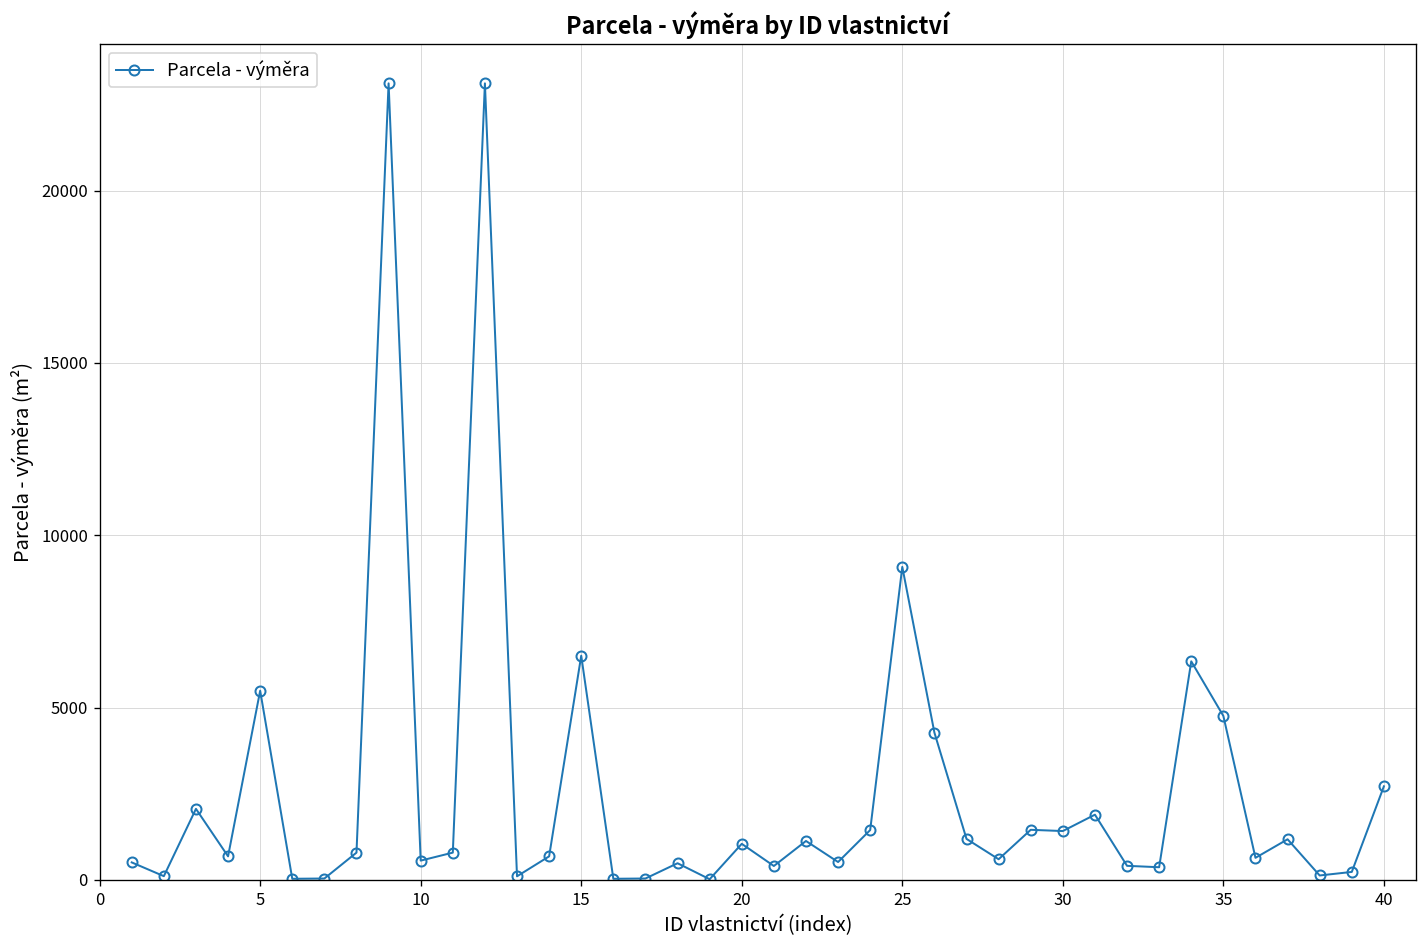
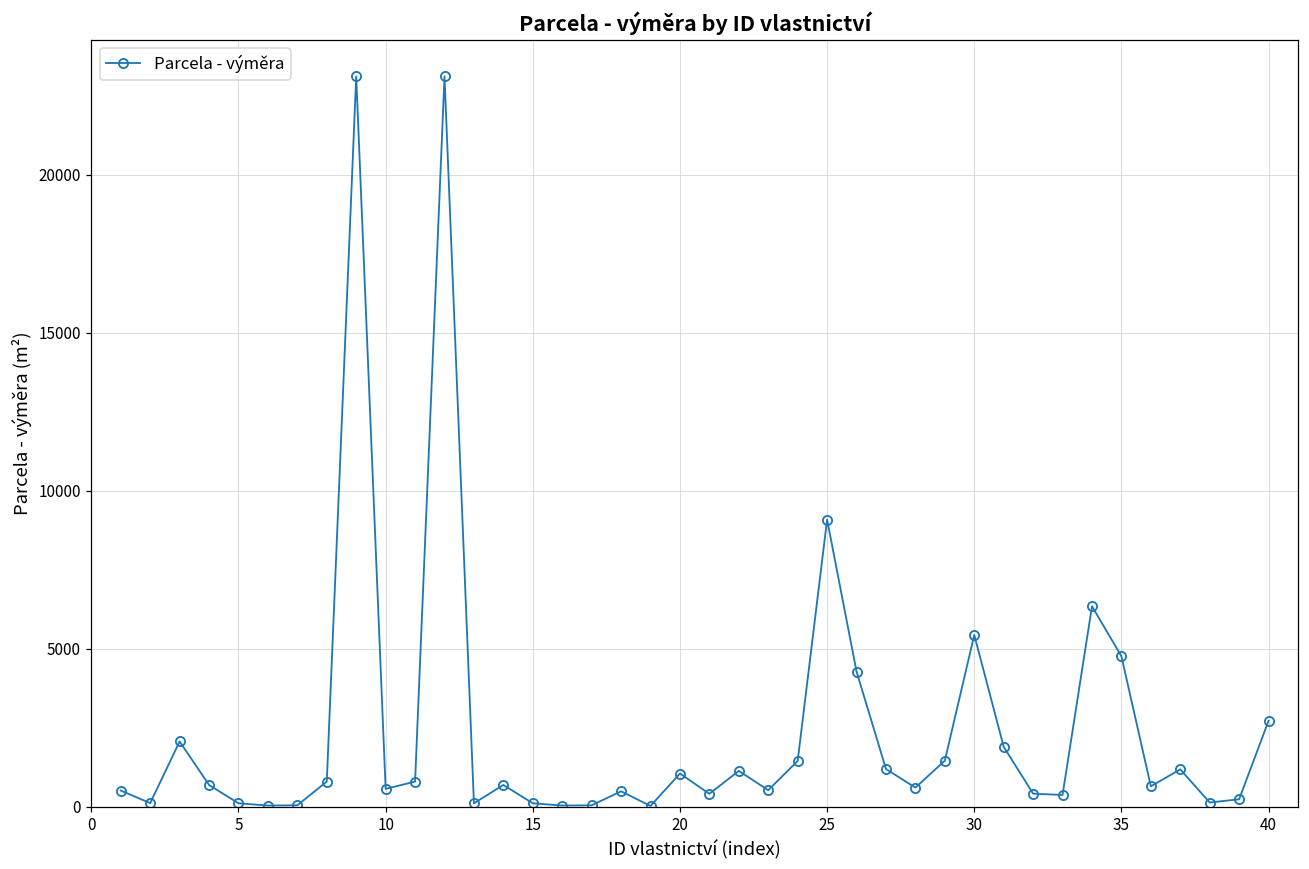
  {
-   "5": 5500,
+   "5": 100,
    "10": 600,
-   "15": 6500,
+   "15": 100,
    "20": 1000,
    "25": 9100,
-   "30": 1400,
+   "30": 5400,
    "35": 4800,
    "40": 2700
  }
